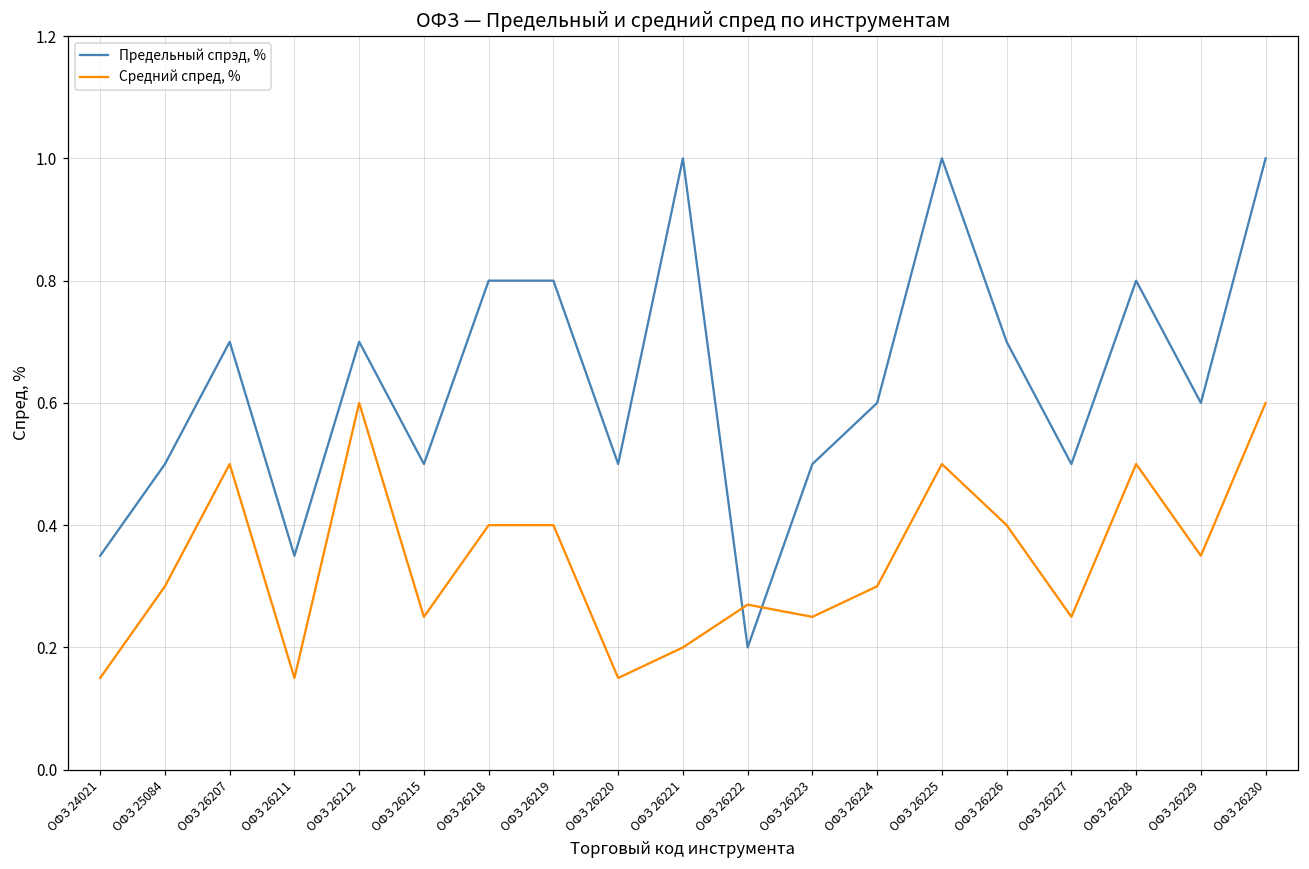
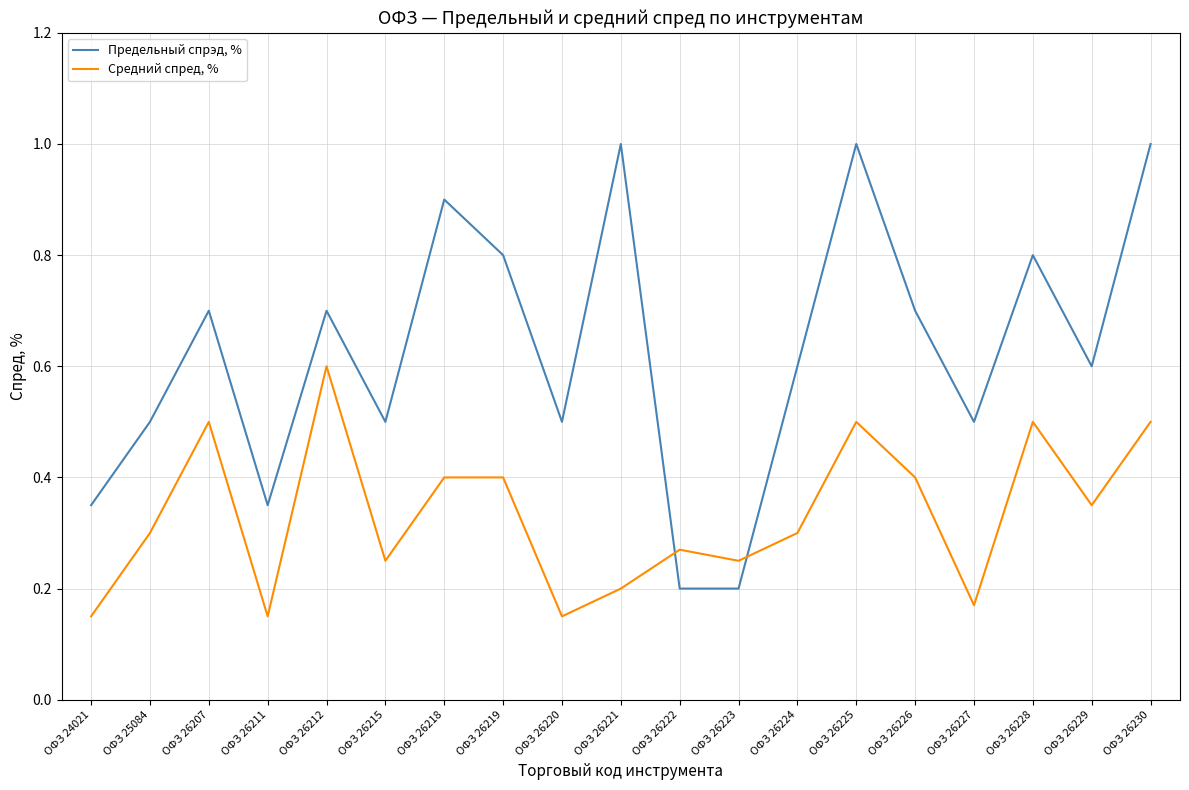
  {
    "Предельный спрэд, %": {
      "ОФЗ 24021": 0.35,
      "ОФЗ 25084": 0.5,
      "ОФЗ 26207": 0.7,
      "ОФЗ 26211": 0.35,
      "ОФЗ 26212": 0.7,
      "ОФЗ 26215": 0.5,
-     "ОФЗ 26218": 0.8,
+     "ОФЗ 26218": 0.9,
      "ОФЗ 26219": 0.8,
      "ОФЗ 26220": 0.5,
      "ОФЗ 26221": 1.0,
      "ОФЗ 26222": 0.2,
-     "ОФЗ 26223": 0.5,
+     "ОФЗ 26223": 0.2,
      "ОФЗ 26224": 0.6,
      "ОФЗ 26225": 1.0,
      "ОФЗ 26226": 0.7,
      "ОФЗ 26227": 0.5,
      "ОФЗ 26228": 0.8,
      "ОФЗ 26229": 0.6,
      "ОФЗ 26230": 1.0
    },
    "Средний спред, %": {
      "ОФЗ 24021": 0.15,
      "ОФЗ 25084": 0.30,
      "ОФЗ 26207": 0.50,
      "ОФЗ 26211": 0.15,
      "ОФЗ 26212": 0.60,
      "ОФЗ 26215": 0.25,
      "ОФЗ 26218": 0.40,
      "ОФЗ 26219": 0.40,
      "ОФЗ 26220": 0.15,
      "ОФЗ 26221": 0.20,
      "ОФЗ 26222": 0.27,
      "ОФЗ 26223": 0.25,
      "ОФЗ 26224": 0.30,
      "ОФЗ 26225": 0.50,
      "ОФЗ 26226": 0.40,
-     "ОФЗ 26227": 0.25,
+     "ОФЗ 26227": 0.17,
      "ОФЗ 26228": 0.50,
      "ОФЗ 26229": 0.35,
-     "ОФЗ 26230": 0.6
+     "ОФЗ 26230": 0.5
    }
  }
